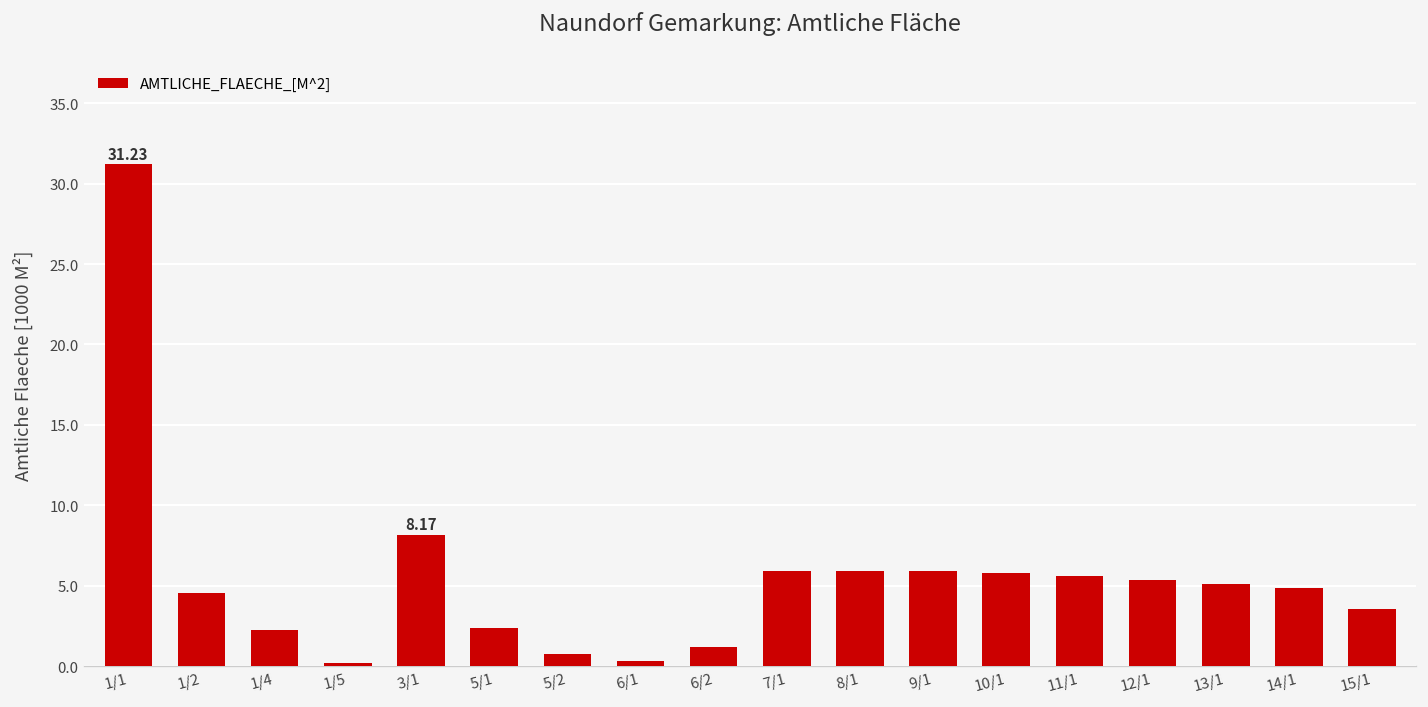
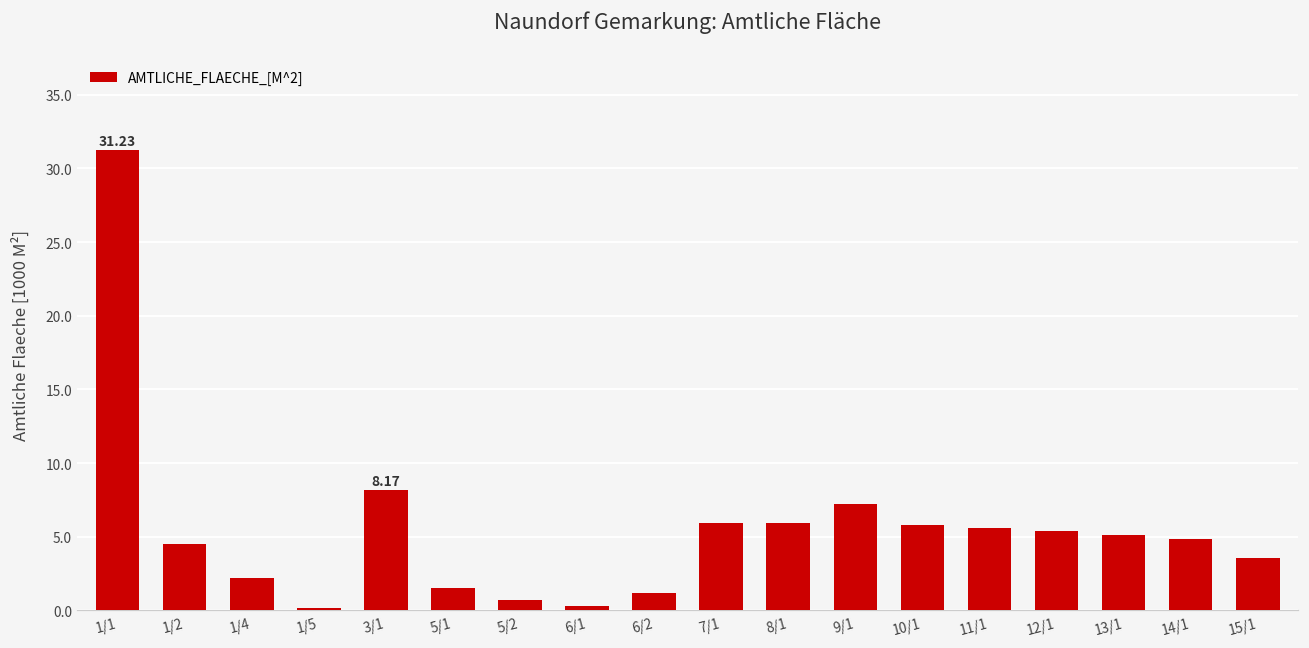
  {
    "1/2": 4.5,
    "1/4": 2.2,
-   "5/1": 2.4,
+   "5/1": 1.5,
    "5/2": 0.7,
    "6/1": 0.3,
    "6/2": 1.2,
    "7/1": 5.9,
    "8/1": 5.9,
-   "9/1": 5.9,
+   "9/1": 7.3,
    "10/1": 5.8,
    "11/1": 5.6,
    "12/1": 5.4,
    "13/1": 5.1,
    "14/1": 4.8,
    "15/1": 3.6
  }
